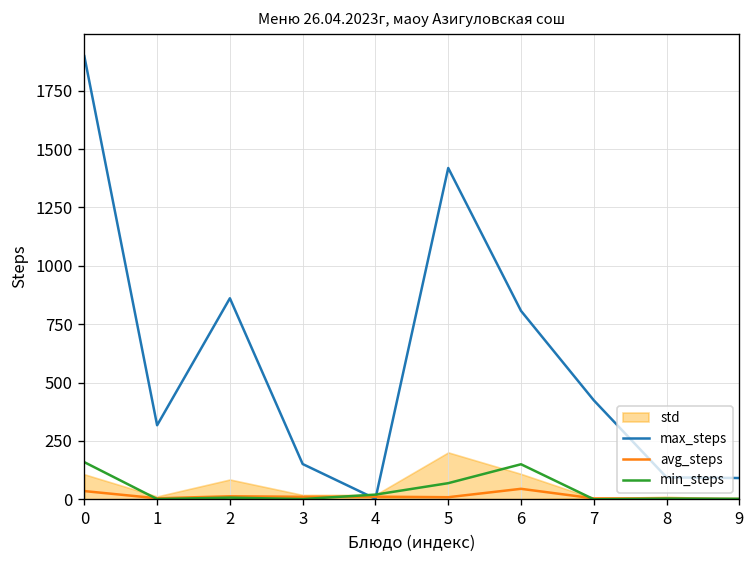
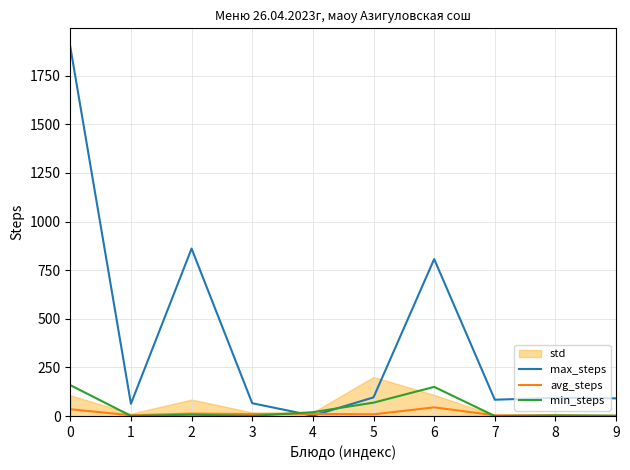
  {
    "max_steps": {
      "0": 1900,
-     "1": 320,
+     "1": 60,
      "2": 860,
-     "3": 150,
-     "5": 1420,
+     "3": 70,
+     "5": 100,
      "6": 810,
-     "7": 420,
+     "7": 80,
      "9": 90
    },
    "min_steps": {
      "0": 160,
      "5": 70,
      "6": 150
    }
  }
